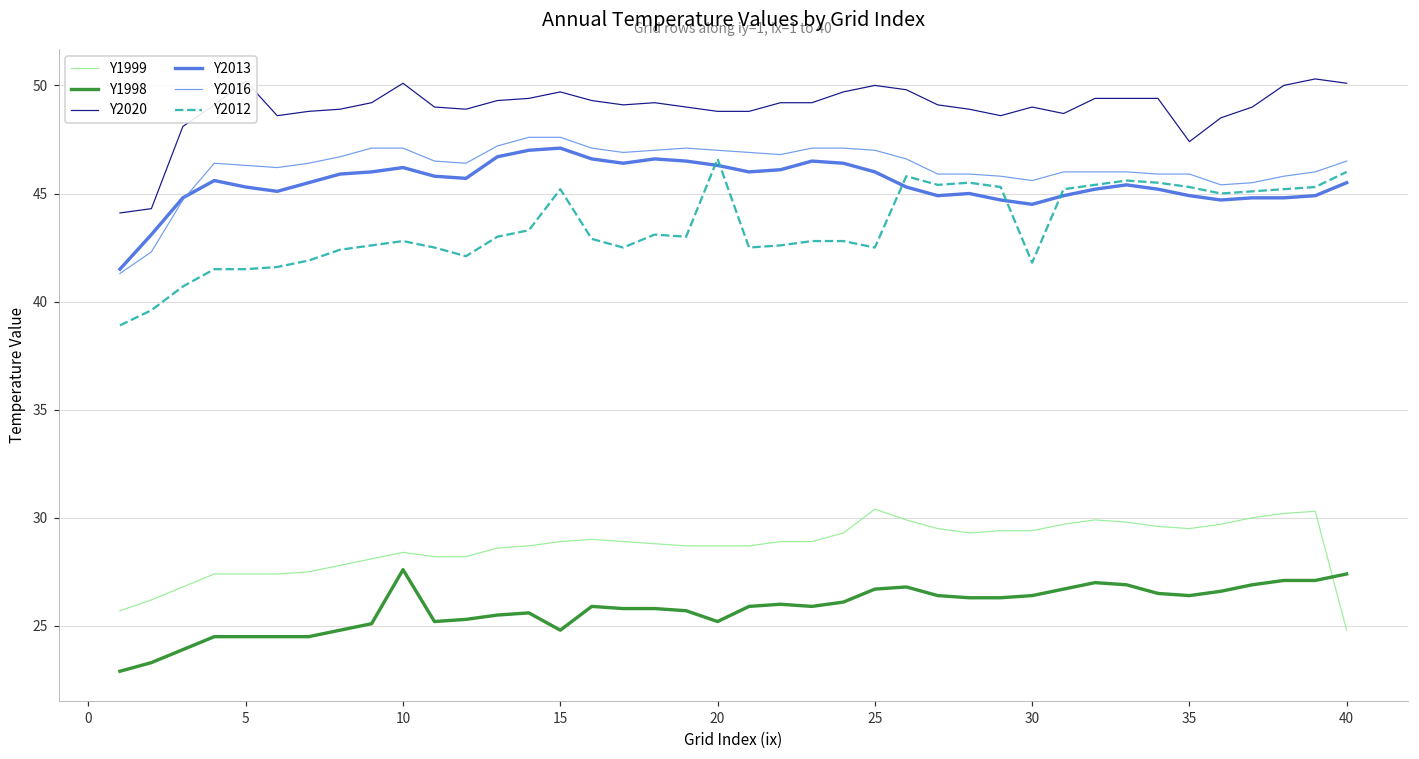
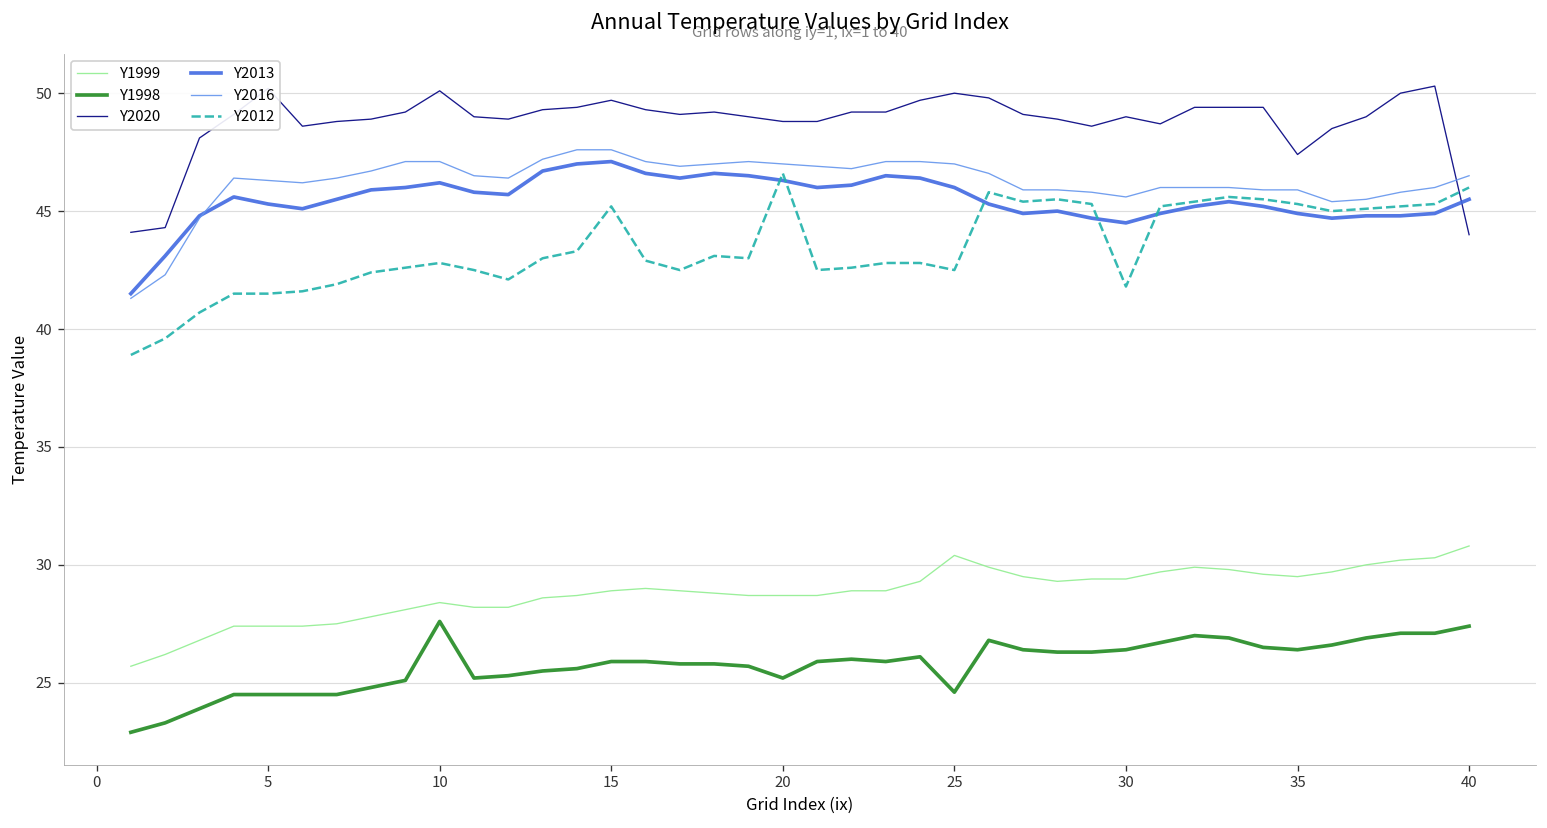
  {
    "Y1999": {
      "5": 27.4,
      "10": 28.4,
      "15": 28.9,
      "20": 28.7,
      "25": 30.4,
      "30": 29.4,
      "35": 29.5,
-     "40": 24.8
+     "40": 30.8
    },
    "Y1998": {
      "5": 24.5,
      "10": 27.6,
-     "15": 24.8,
+     "15": 25.9,
      "20": 25.2,
-     "25": 26.7,
+     "25": 24.6,
      "30": 26.4,
      "35": 26.4,
      "40": 27.4
    },
    "Y2020": {
      "10": 50.1,
      "15": 49.7,
      "20": 48.8,
      "25": 50.0,
      "30": 49.0,
      "35": 47.4,
-     "40": 50.1
+     "40": 44.0
    },
    "Y2012": {
      "5": 41.5,
      "10": 42.8,
      "15": 45.2,
      "20": 46.6,
      "25": 42.5,
      "30": 41.8,
      "35": 45.3,
      "40": 46.0
    }
  }
